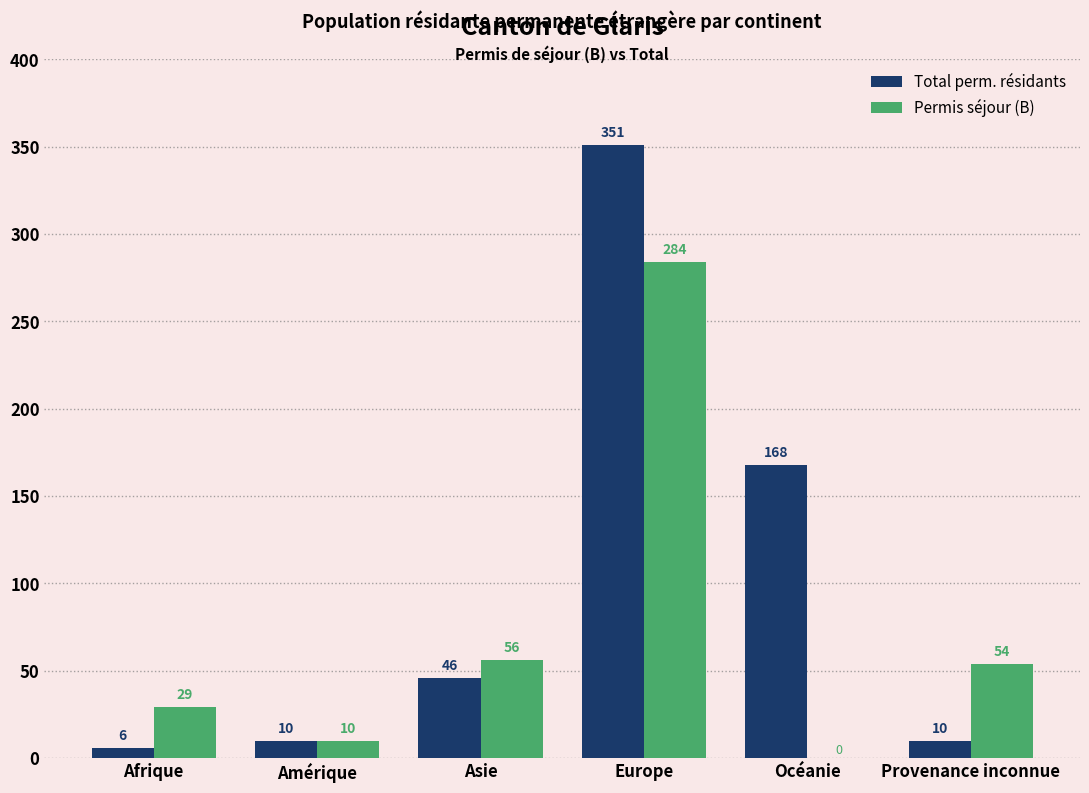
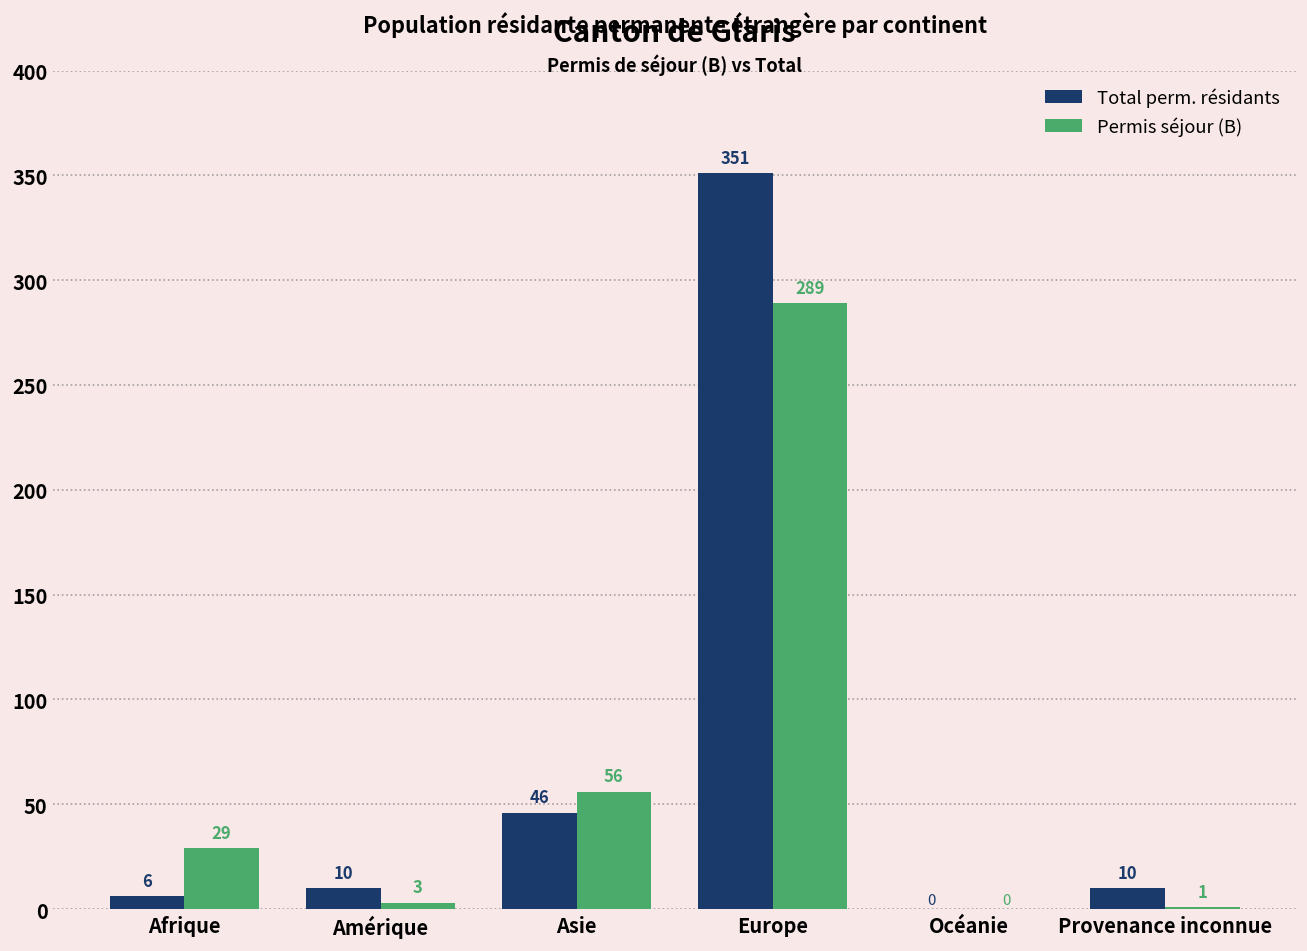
  {
    "Total perm. résidants": {
      "Afrique": 6,
      "Amérique": 10,
      "Asie": 46,
      "Europe": 351,
-     "Océanie": 168,
+     "Océanie": 0,
      "Provenance inconnue": 10
    },
    "Permis séjour (B)": {
      "Afrique": 29,
-     "Amérique": 10,
+     "Amérique": 3,
      "Asie": 56,
-     "Europe": 284,
+     "Europe": 289,
      "Océanie": 0,
-     "Provenance inconnue": 54
+     "Provenance inconnue": 1
    }
  }
